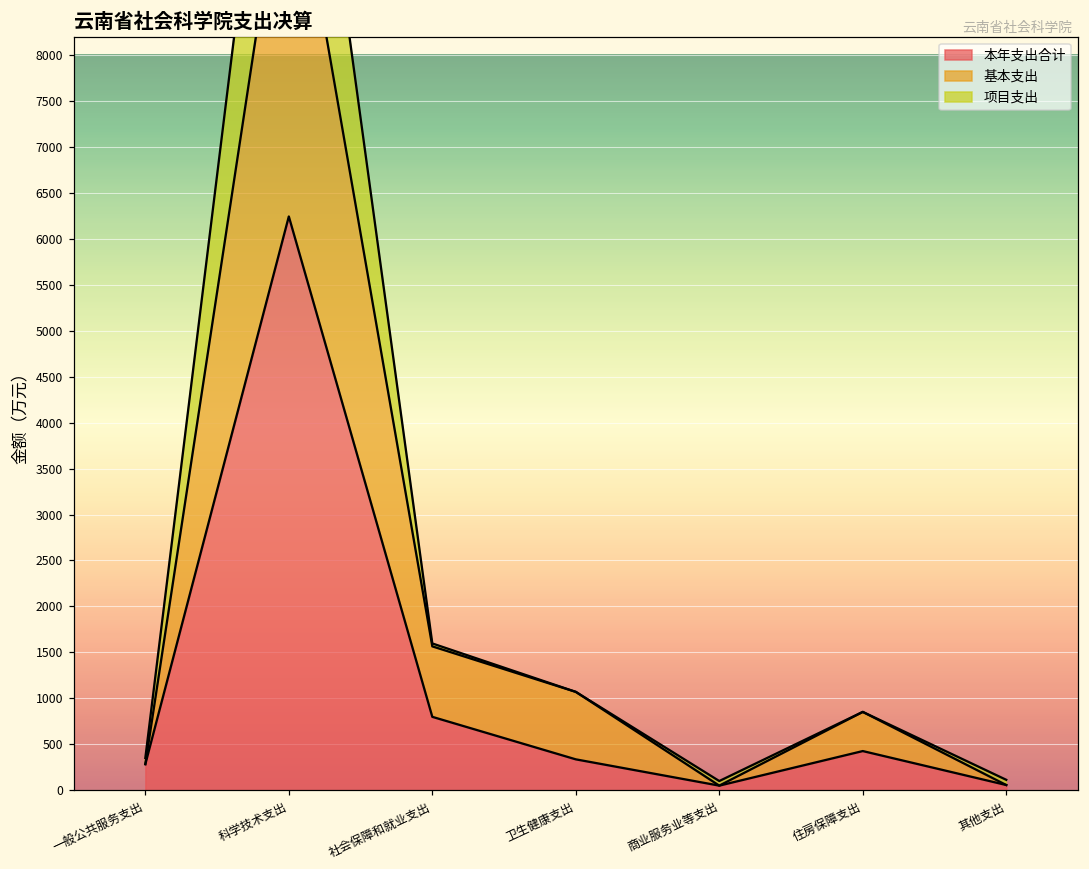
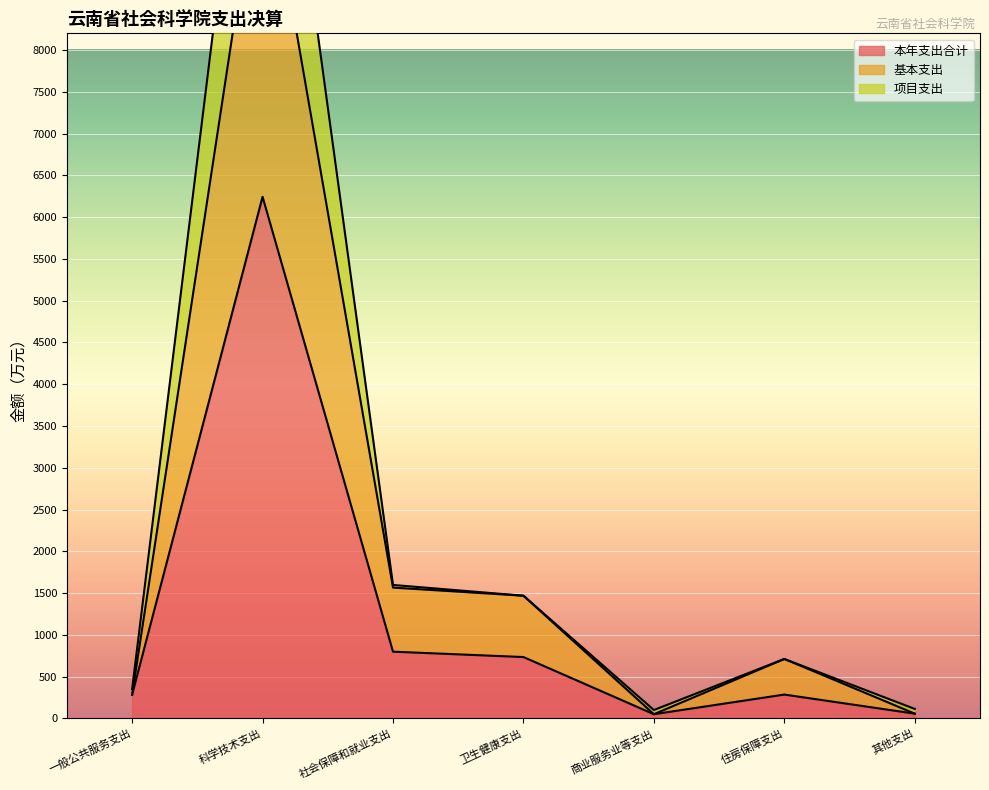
  {
    "本年支出合计": {
      "科学技术支出": 6200,
      "社会保障和就业支出": 800,
-     "卫生健康支出": 300,
-     "住房保障支出": 400
+     "卫生健康支出": 700,
+     "住房保障支出": 300
    }
  }
